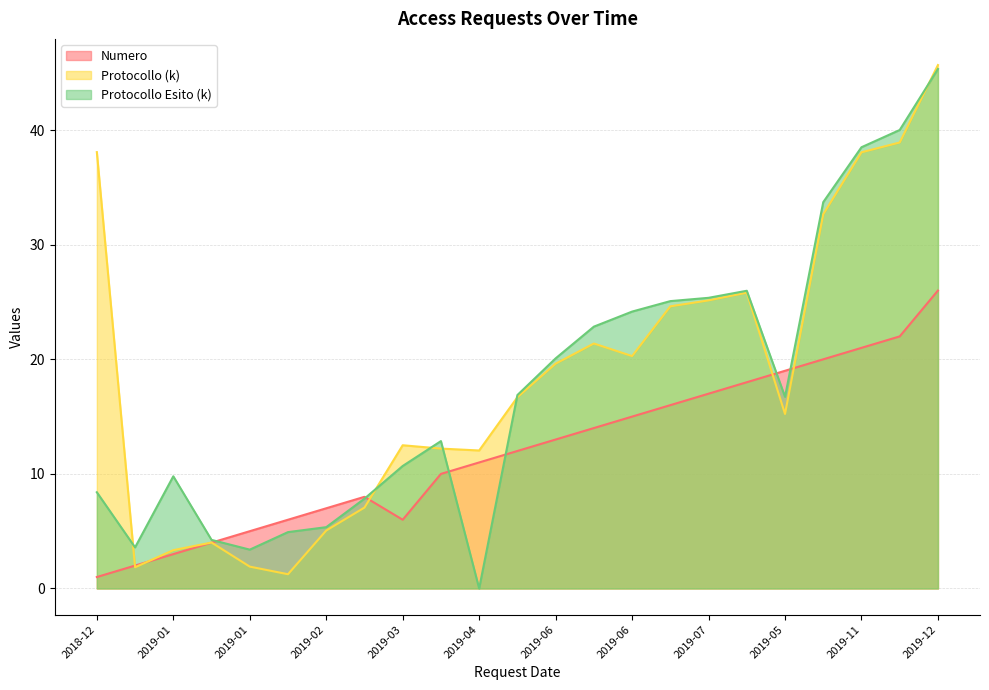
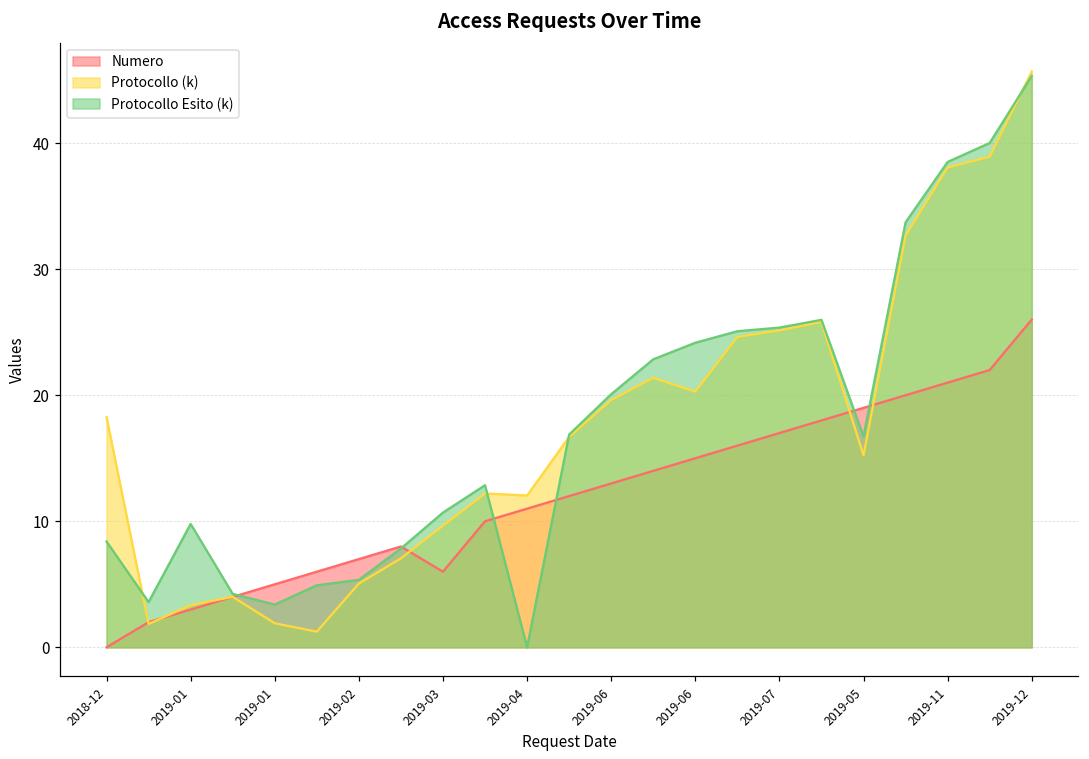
  {
    "Numero": {
-     "2018-12": 1,
+     "2018-12": 0,
      "2019-03": 6,
      "2019-12": 26
    },
    "Protocollo (k)": {
-     "2018-12": 38.1,
-     "2019-03": 12.5,
+     "2018-12": 18.3,
+     "2019-03": 9.6,
      "2019-12": 45.7
    },
    "Protocollo Esito (k)": {
      "2018-12": 8.4,
      "2019-03": 10.7,
      "2019-12": 45.3
    }
  }
